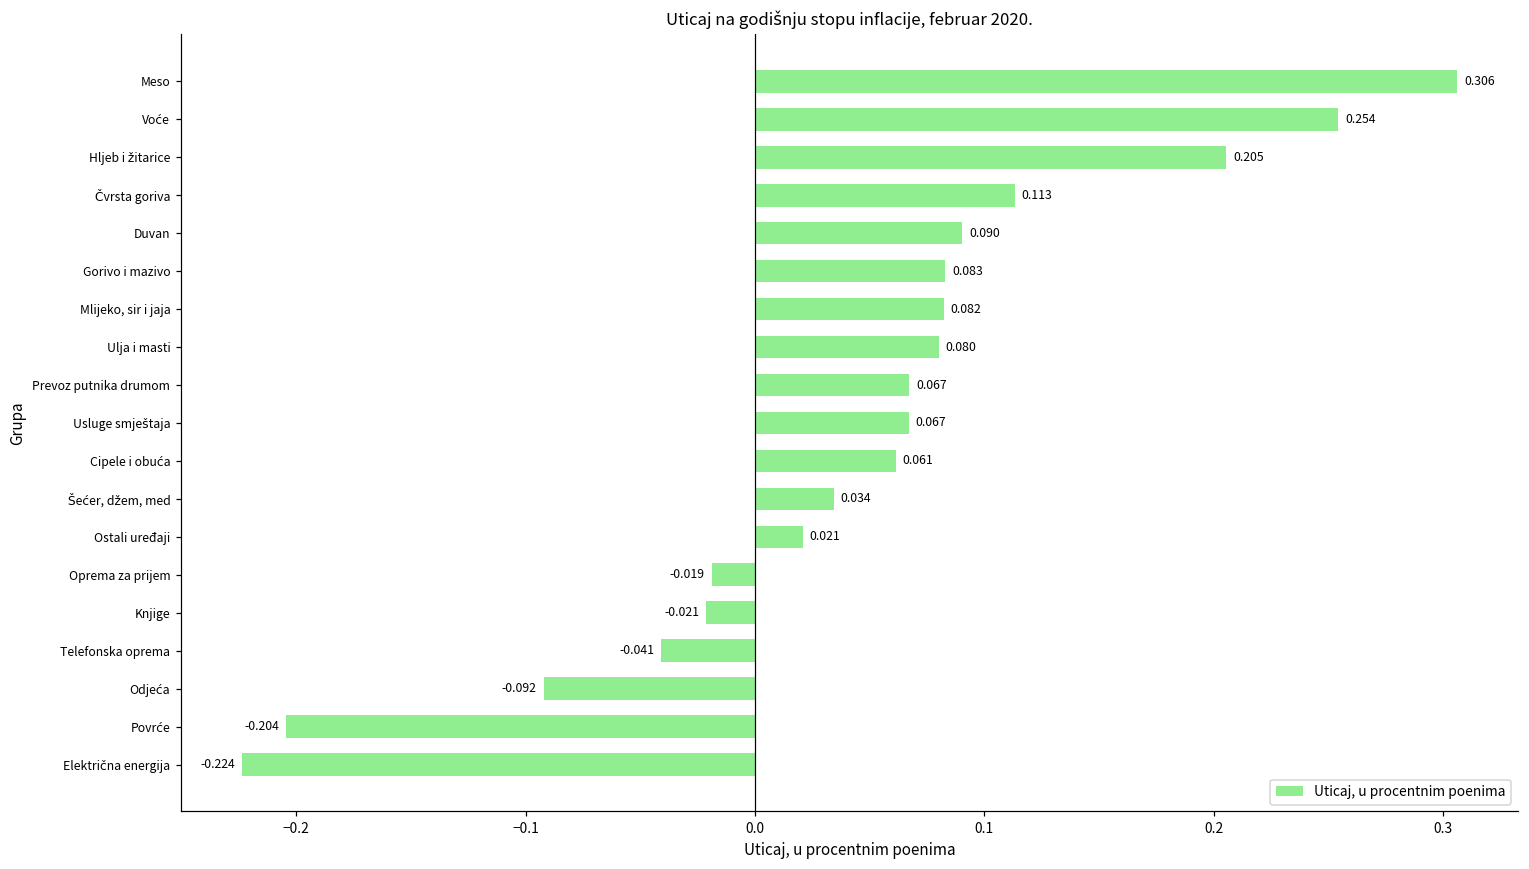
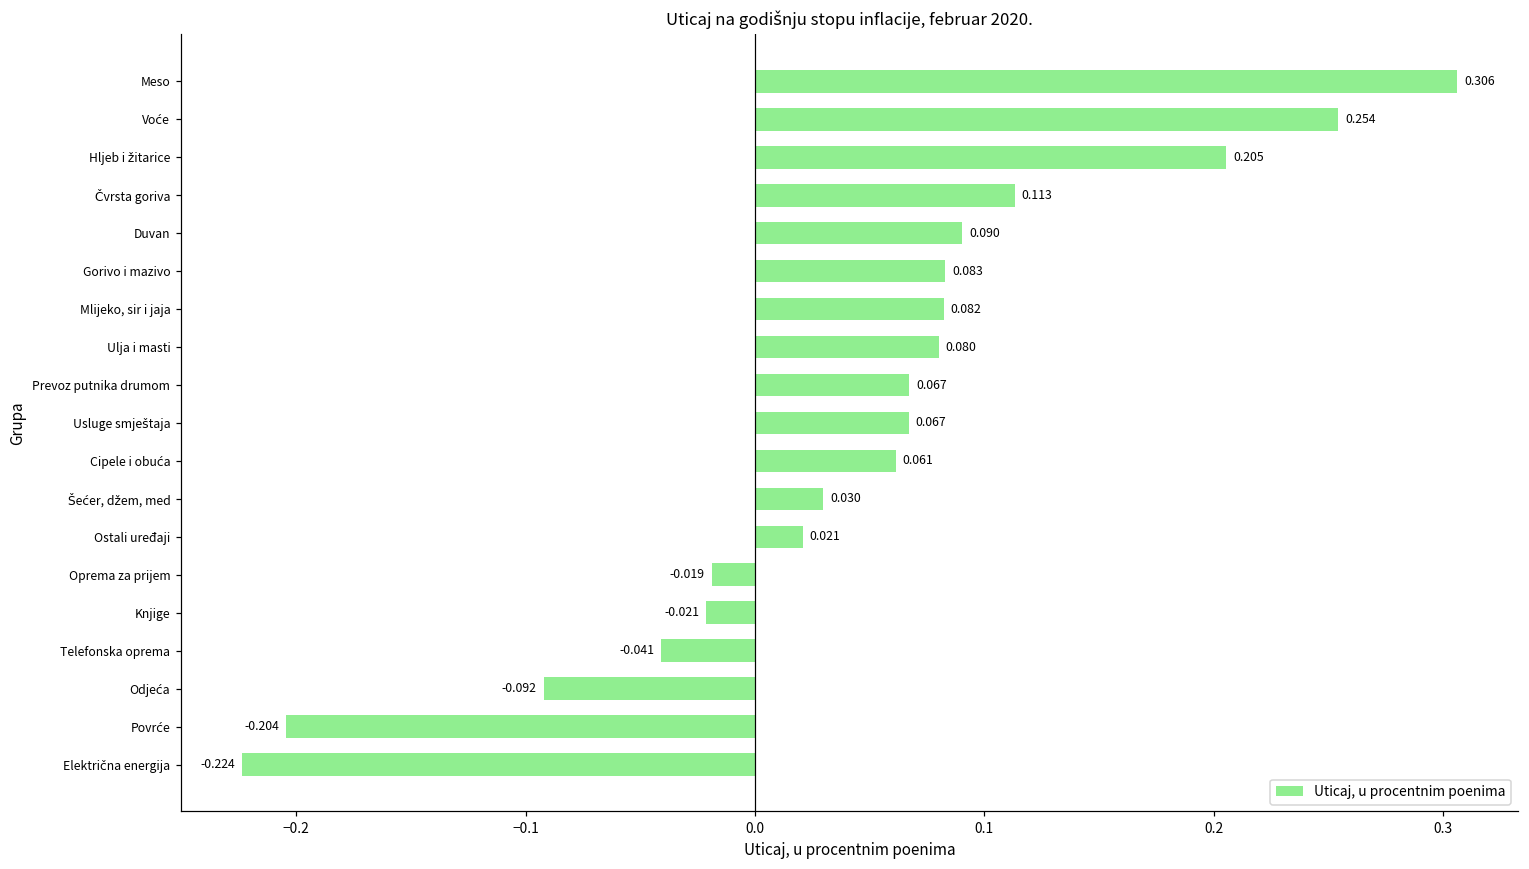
  {
    "Meso": 0.306,
    "Voće": 0.254,
    "Hljeb i žitarice": 0.205,
    "Čvrsta goriva": 0.113,
    "Duvan": 0.090,
    "Gorivo i mazivo": 0.083,
    "Mlijeko, sir i jaja": 0.082,
    "Ulja i masti": 0.080,
    "Prevoz putnika drumom": 0.067,
    "Usluge smještaja": 0.067,
    "Cipele i obuća": 0.061,
-   "Šećer, džem, med": 0.034,
+   "Šećer, džem, med": 0.030,
    "Ostali uređaji": 0.021,
    "Oprema za prijem": -0.019,
    "Knjige": -0.021,
    "Telefonska oprema": -0.041,
    "Odjeća": -0.092,
    "Povrće": -0.204,
    "Električna energija": -0.224
  }
